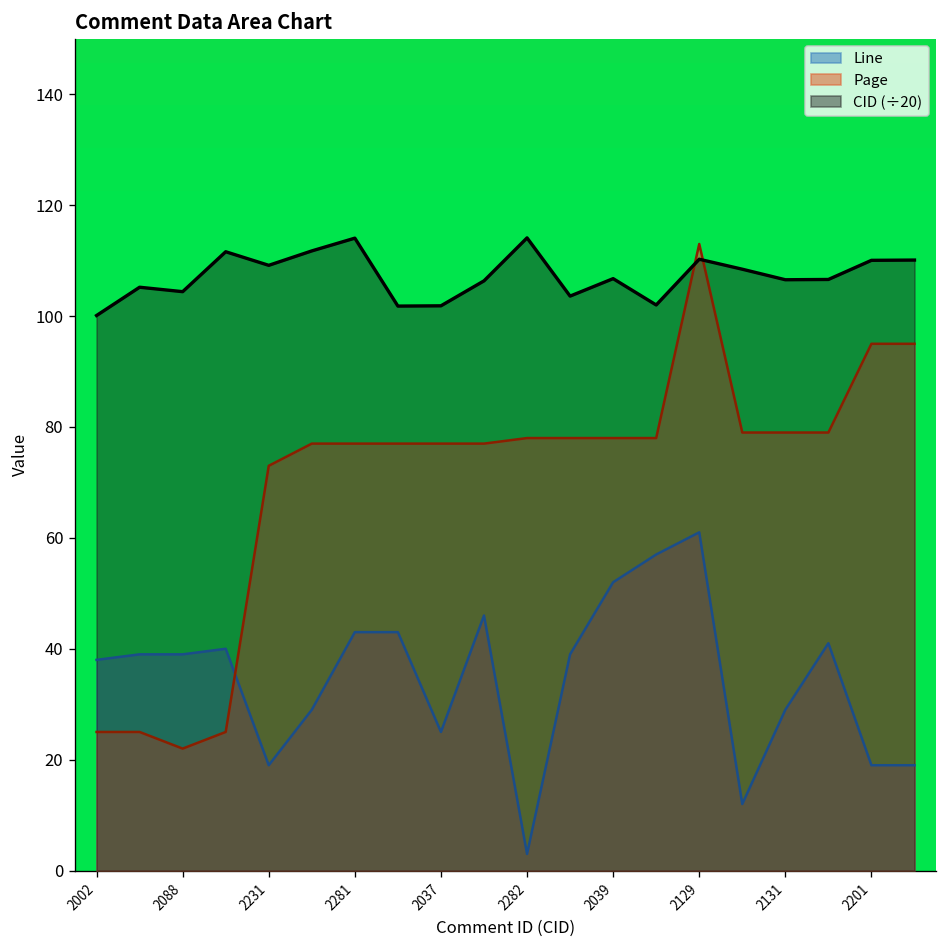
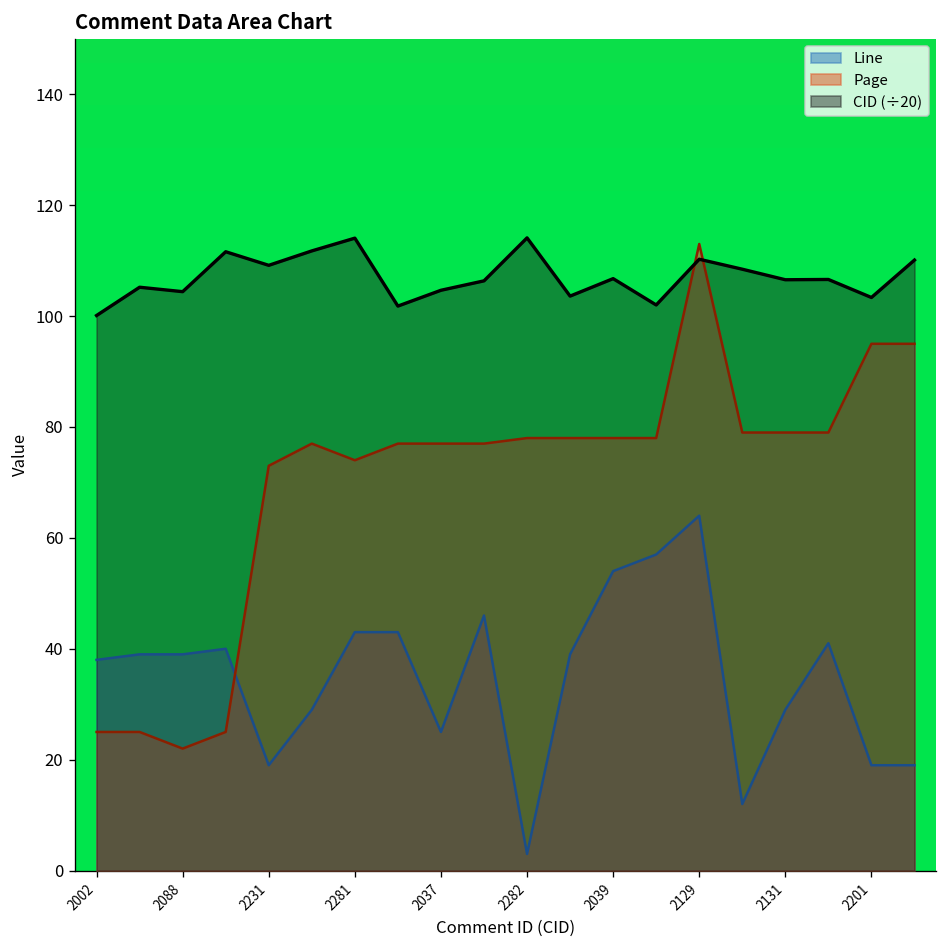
  {
    "Line": {
      "2002": 38,
      "2088": 39,
      "2231": 19,
      "2281": 43,
      "2037": 25,
      "2282": 3,
-     "2039": 52,
-     "2129": 61,
+     "2039": 54,
+     "2129": 64,
      "2131": 29,
      "2201": 19
    },
    "Page": {
      "2002": 25,
      "2088": 22,
      "2231": 73,
-     "2281": 77,
+     "2281": 74,
      "2037": 77,
      "2282": 78,
      "2039": 78,
      "2129": 113,
      "2131": 79,
      "2201": 95
    },
    "CID (÷20)": {
      "2002": 100,
      "2088": 104,
      "2231": 109,
      "2281": 114,
-     "2037": 102,
+     "2037": 105,
      "2282": 114,
      "2039": 107,
      "2129": 110,
      "2131": 107,
-     "2201": 110
+     "2201": 103
    }
  }
